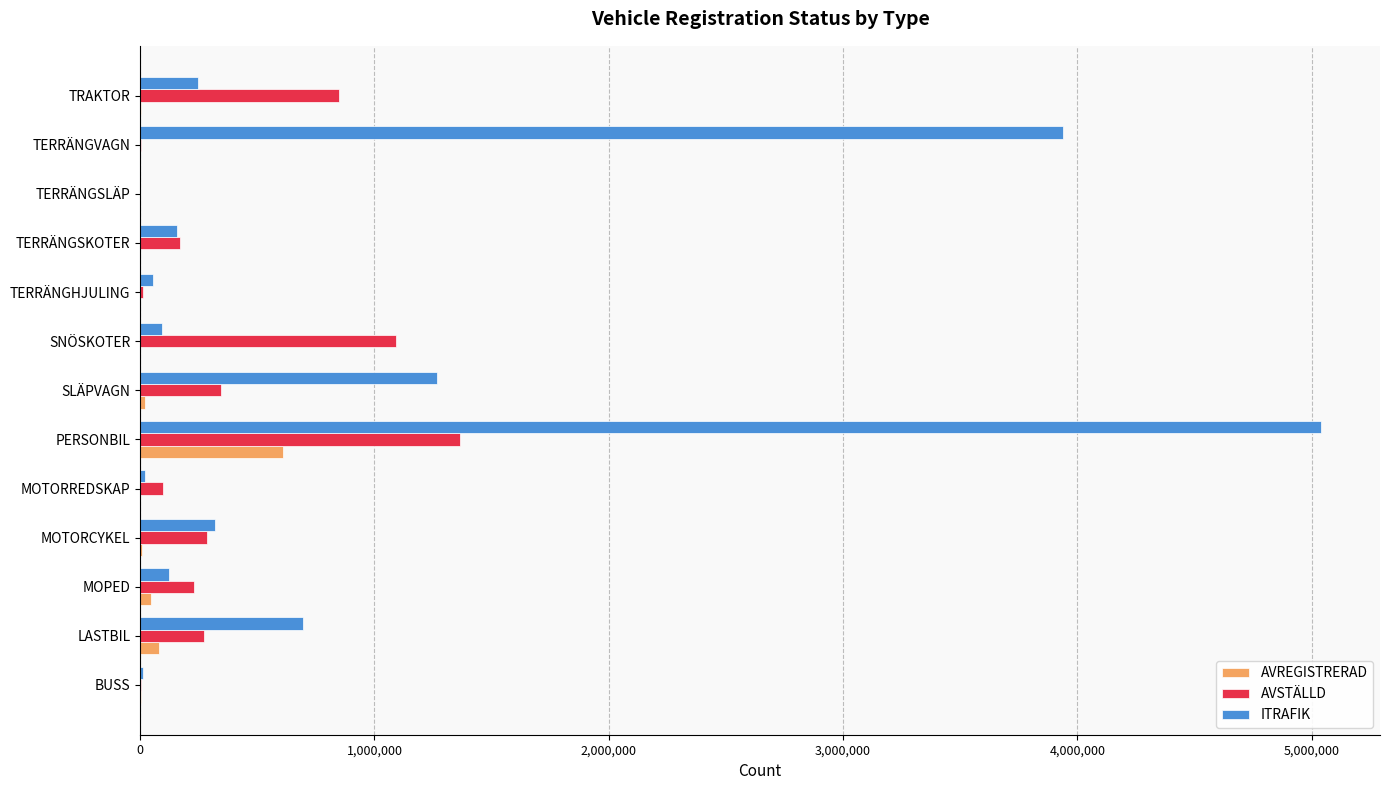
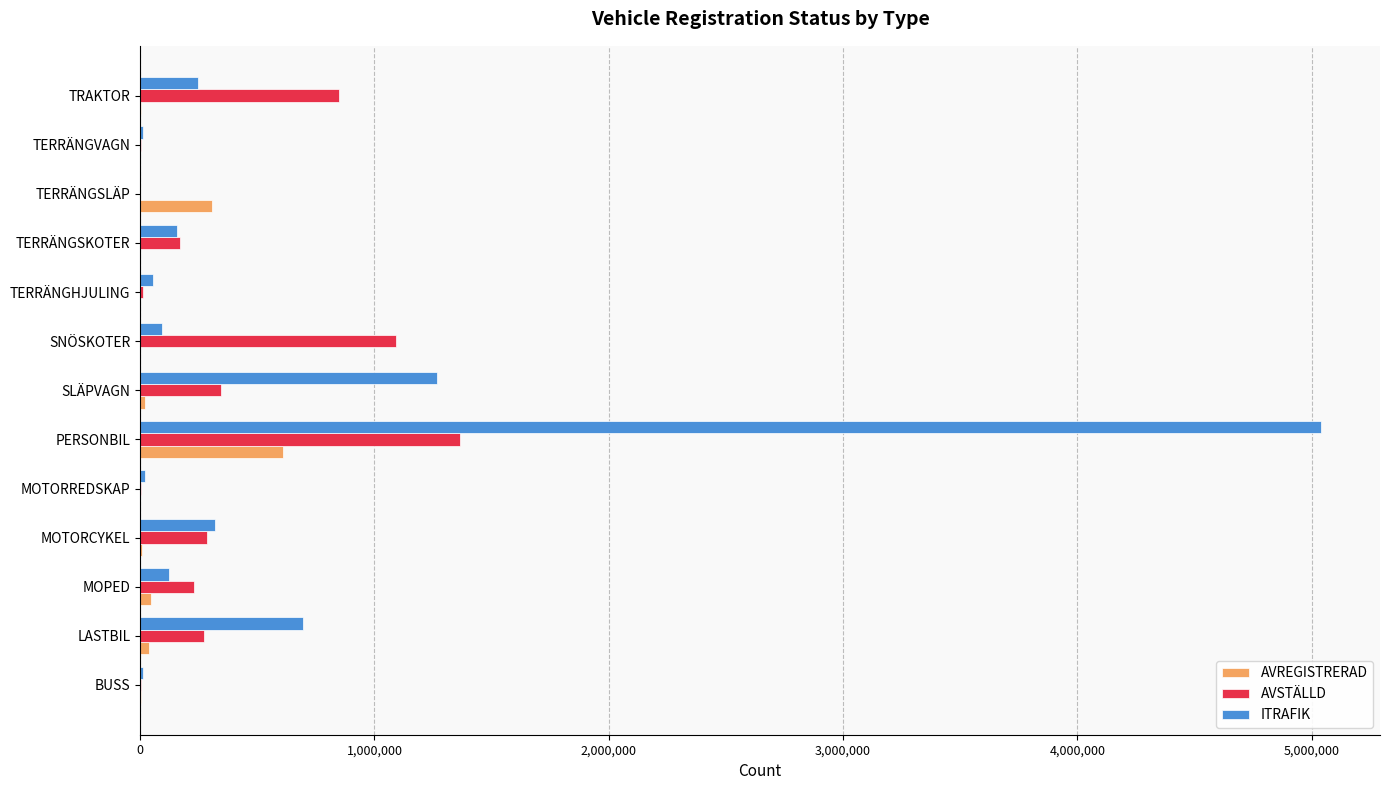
  {
    "AVREGISTRERAD": {
-     "TERRÄNGSLÄP": "0",
+     "TERRÄNGSLÄP": "310,000",
      "SLÄPVAGN": "20,000",
      "PERSONBIL": "610,000",
      "MOPED": "50,000",
-     "LASTBIL": "80,000"
+     "LASTBIL": "40,000"
    },
    "AVSTÄLLD": {
      "TRAKTOR": "850,000",
      "TERRÄNGSKOTER": "170,000",
      "TERRÄNGHJULING": "10,000",
      "SNÖSKOTER": "1,090,000",
      "SLÄPVAGN": "350,000",
      "PERSONBIL": "1,370,000",
-     "MOTORREDSKAP": "100,000",
+     "MOTORREDSKAP": "0",
      "MOTORCYKEL": "290,000",
      "MOPED": "230,000",
      "LASTBIL": "270,000"
    },
    "ITRAFIK": {
      "TRAKTOR": "250,000",
-     "TERRÄNGVAGN": "3,940,000",
+     "TERRÄNGVAGN": "10,000",
      "TERRÄNGSKOTER": "160,000",
      "TERRÄNGHJULING": "60,000",
      "SNÖSKOTER": "90,000",
      "SLÄPVAGN": "1,270,000",
      "PERSONBIL": "5,040,000",
      "MOTORREDSKAP": "20,000",
      "MOTORCYKEL": "320,000",
      "MOPED": "120,000",
      "LASTBIL": "700,000",
      "BUSS": "10,000"
    }
  }
